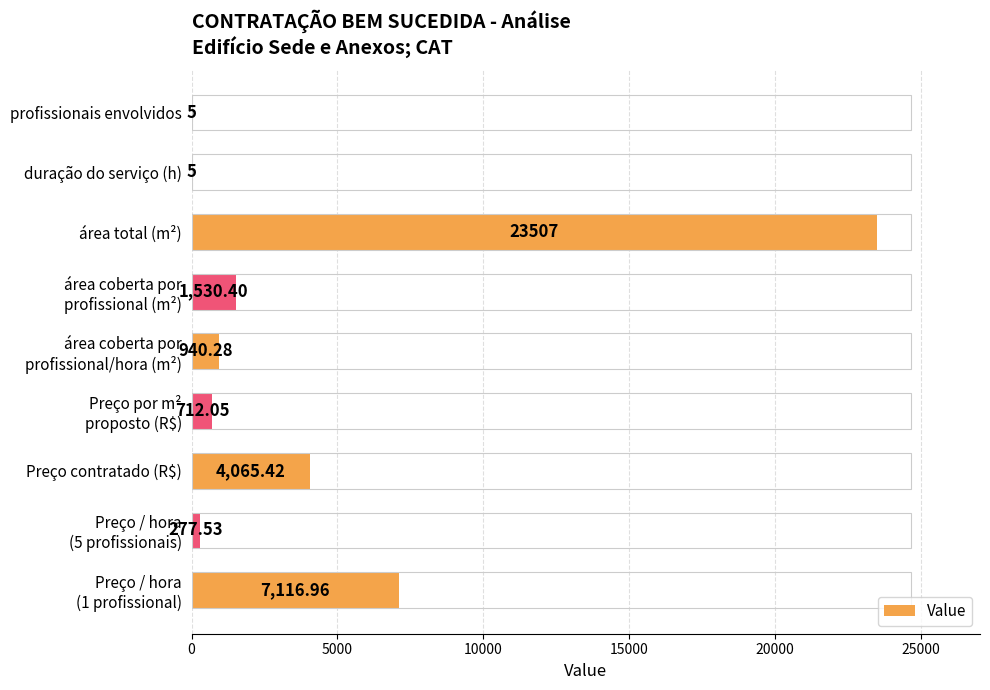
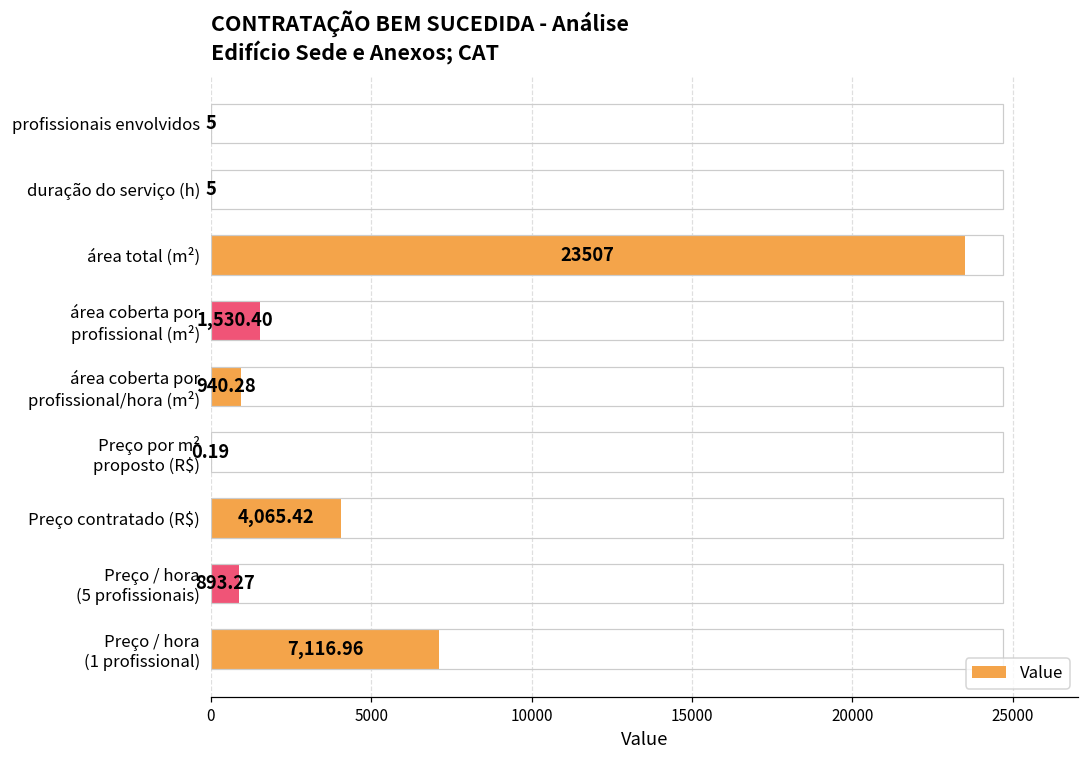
  {
    "profissionais envolvidos": "5",
    "duração do serviço (h)": "5",
    "área total (m²)": "23507",
    "área coberta por profissional (m²)": "1,530.40",
    "área coberta por profissional/hora (m²)": "940.28",
-   "Preço por m² proposto (R$)": "712.05",
+   "Preço por m² proposto (R$)": "0.19",
    "Preço contratado (R$)": "4,065.42",
-   "Preço / hora (5 profissionais)": "277.53",
+   "Preço / hora (5 profissionais)": "893.27",
    "Preço / hora (1 profissional)": "7,116.96"
  }
